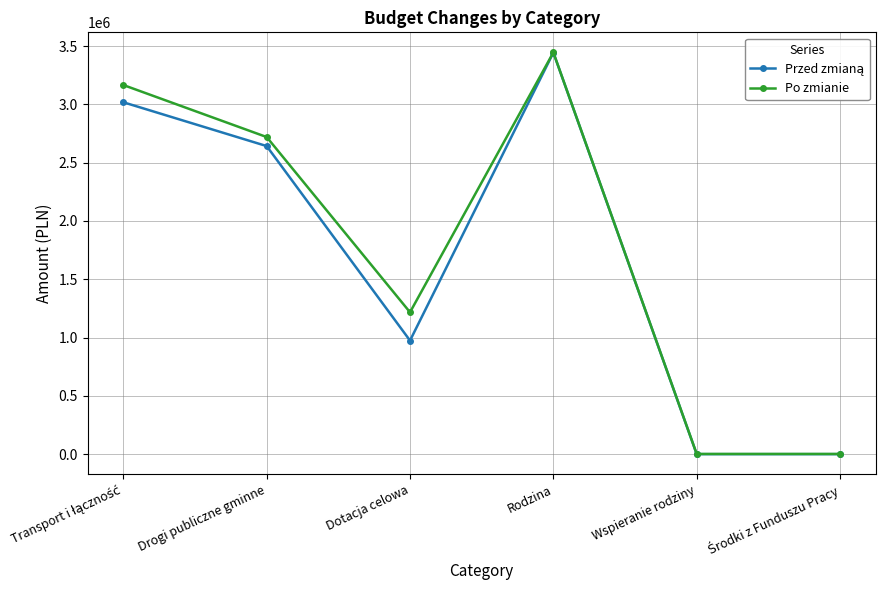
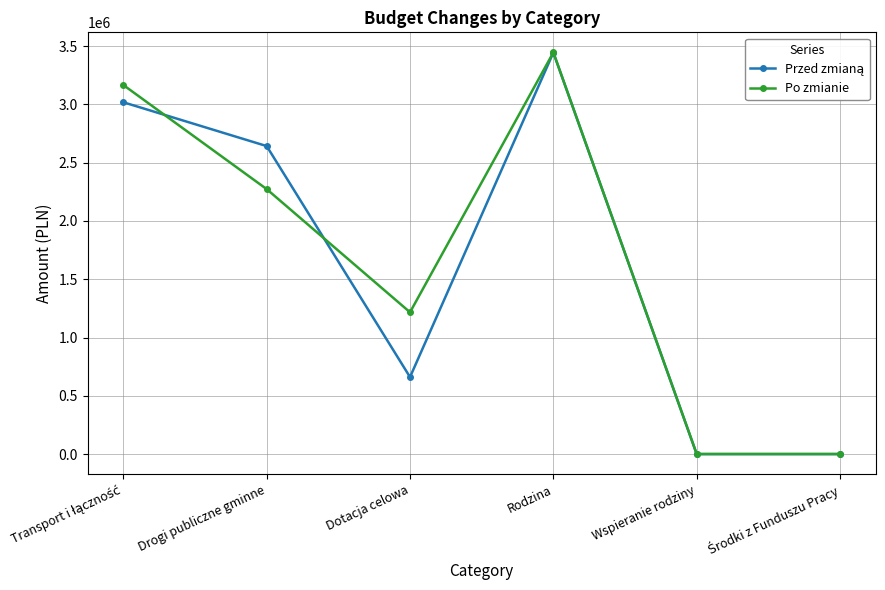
  {
    "Przed zmianą": {
      "Transport i łączność": 3020000,
      "Drogi publiczne gminne": 2640000,
-     "Dotacja celowa": 970000
+     "Dotacja celowa": 660000
    },
    "Po zmianie": {
      "Transport i łączność": 3170000,
-     "Drogi publiczne gminne": 2720000,
+     "Drogi publiczne gminne": 2270000,
      "Dotacja celowa": 1220000
    }
  }
